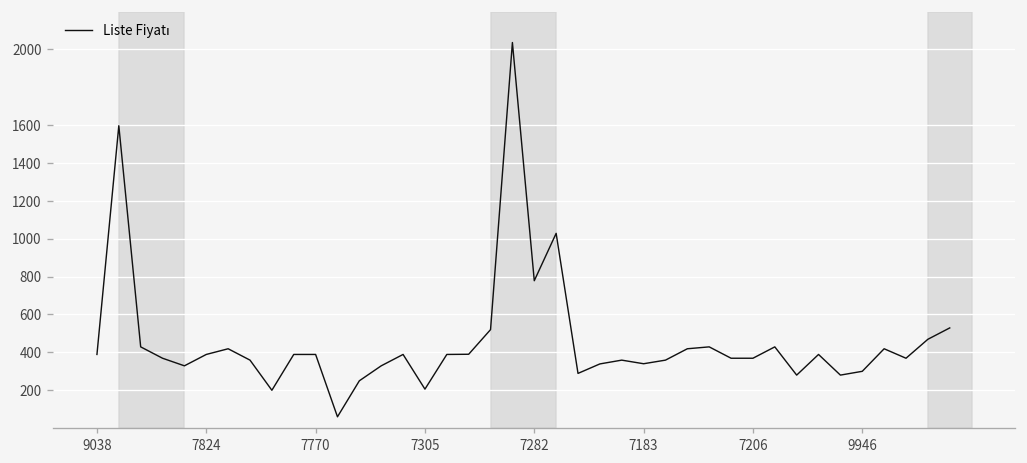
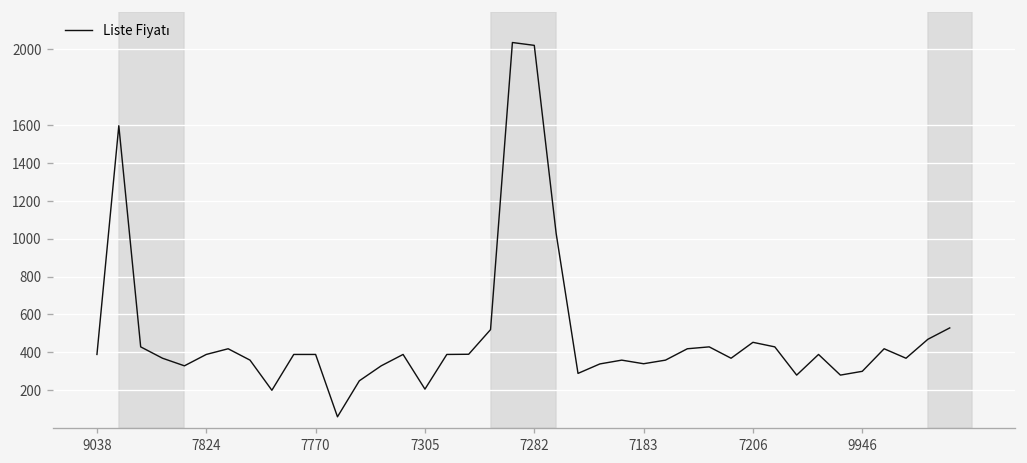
  {
    "9038": 390,
    "7824": 390,
    "7770": 390,
    "7305": 210,
-   "7282": 780,
+   "7282": 2020,
    "7183": 340,
-   "7206": 370,
+   "7206": 450,
    "9946": 300
  }
